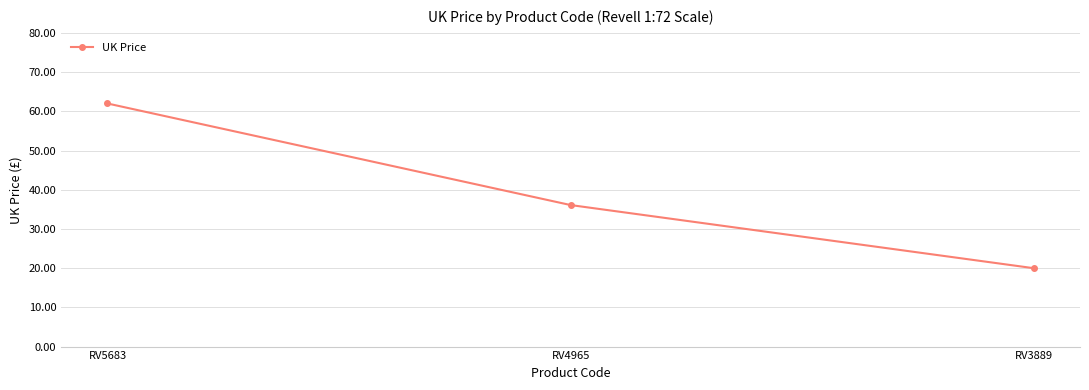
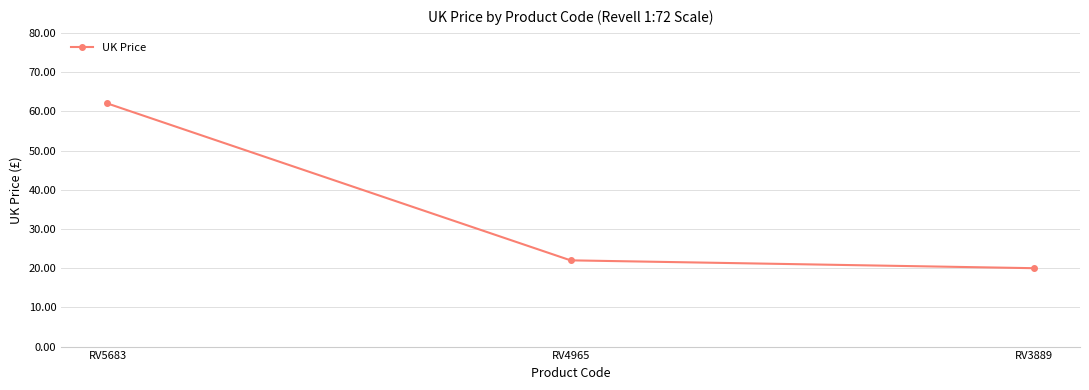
  {
    "RV5683": 62,
-   "RV4965": 36,
+   "RV4965": 22,
    "RV3889": 20
  }
